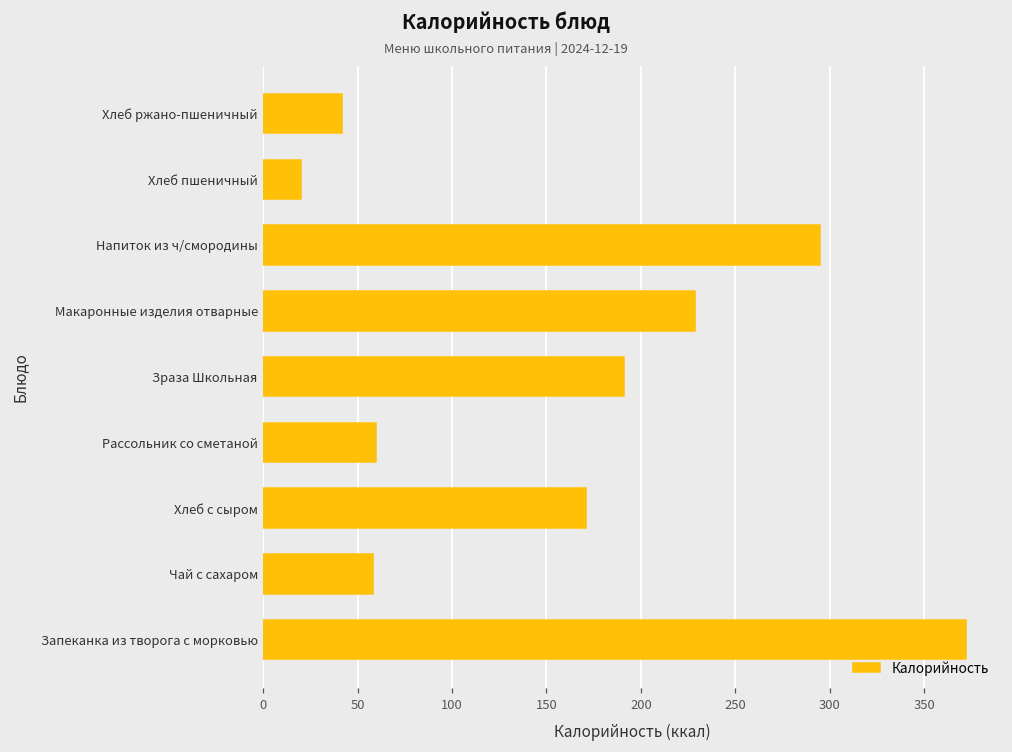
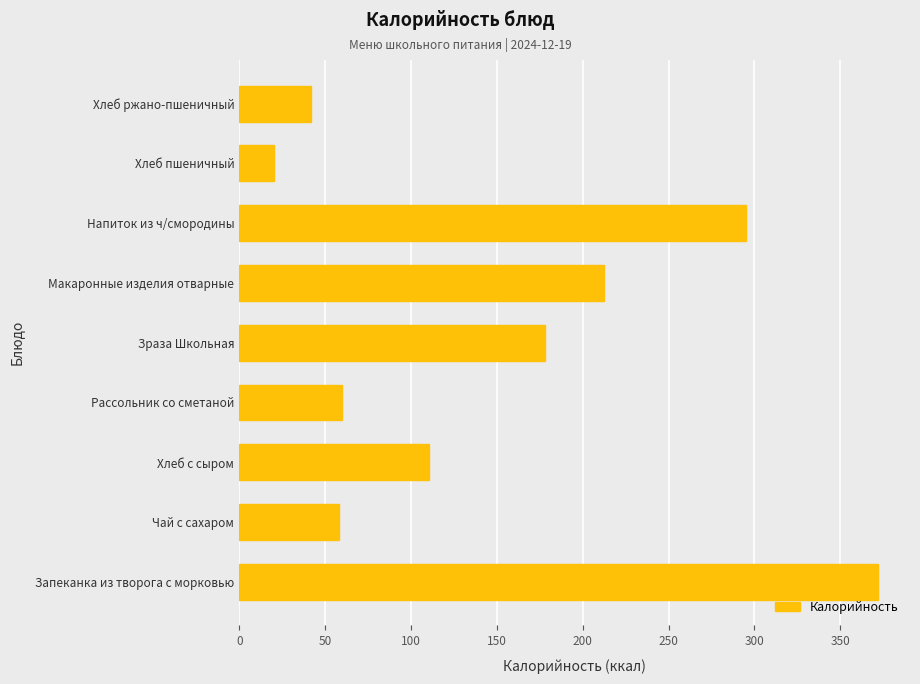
  {
    "Хлеб ржано-пшеничный": 42,
    "Хлеб пшеничный": 20,
    "Напиток из ч/смородины": 295,
-   "Макаронные изделия отварные": 229,
-   "Зраза Школьная": 191,
+   "Макаронные изделия отварные": 213,
+   "Зраза Школьная": 178,
    "Рассольник со сметаной": 60,
-   "Хлеб с сыром": 171,
+   "Хлеб с сыром": 111,
    "Чай с сахаром": 58,
    "Запеканка из творога с морковью": 372
  }
